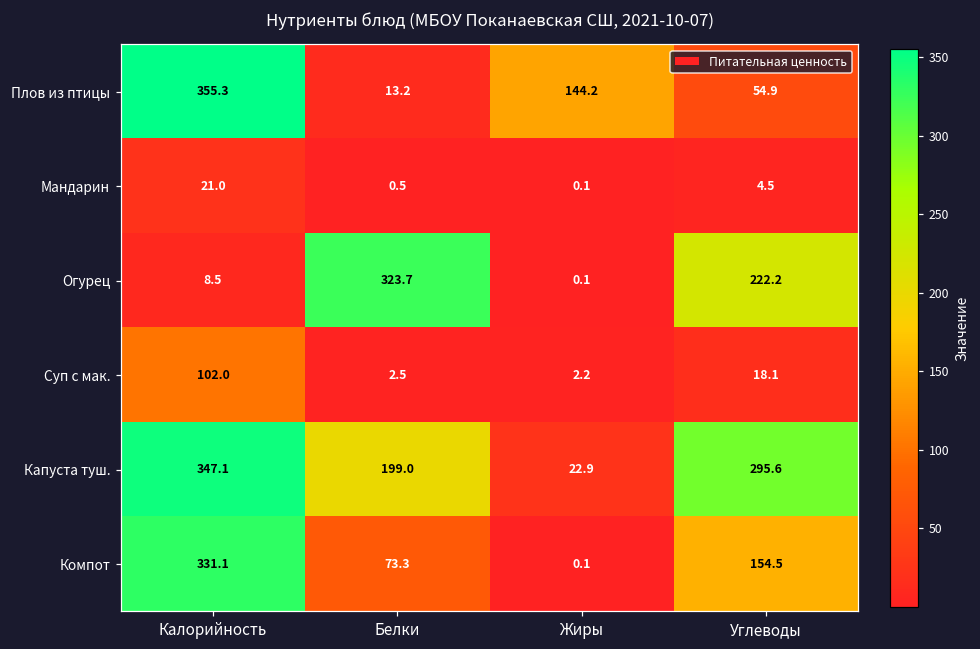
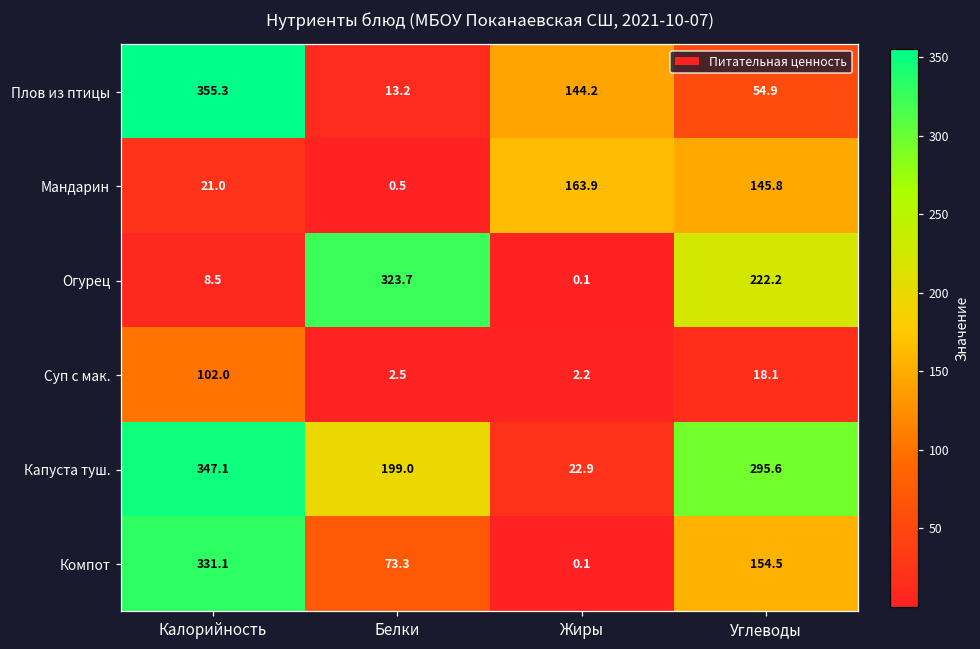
  {
    "Плов из птицы": {
      "Калорийность": 355.3,
      "Белки": 13.2,
      "Жиры": 144.2,
      "Углеводы": 54.9
    },
    "Мандарин": {
      "Калорийность": 21.0,
      "Белки": 0.5,
-     "Жиры": 0.1,
-     "Углеводы": 4.5
+     "Жиры": 163.9,
+     "Углеводы": 145.8
    },
    "Огурец": {
      "Калорийность": 8.5,
      "Белки": 323.7,
      "Жиры": 0.1,
      "Углеводы": 222.2
    },
    "Суп с мак.": {
      "Калорийность": 102.0,
      "Белки": 2.5,
      "Жиры": 2.2,
      "Углеводы": 18.1
    },
    "Капуста туш.": {
      "Калорийность": 347.1,
      "Белки": 199.0,
      "Жиры": 22.9,
      "Углеводы": 295.6
    },
    "Компот": {
      "Калорийность": 331.1,
      "Белки": 73.3,
      "Жиры": 0.1,
      "Углеводы": 154.5
    }
  }
